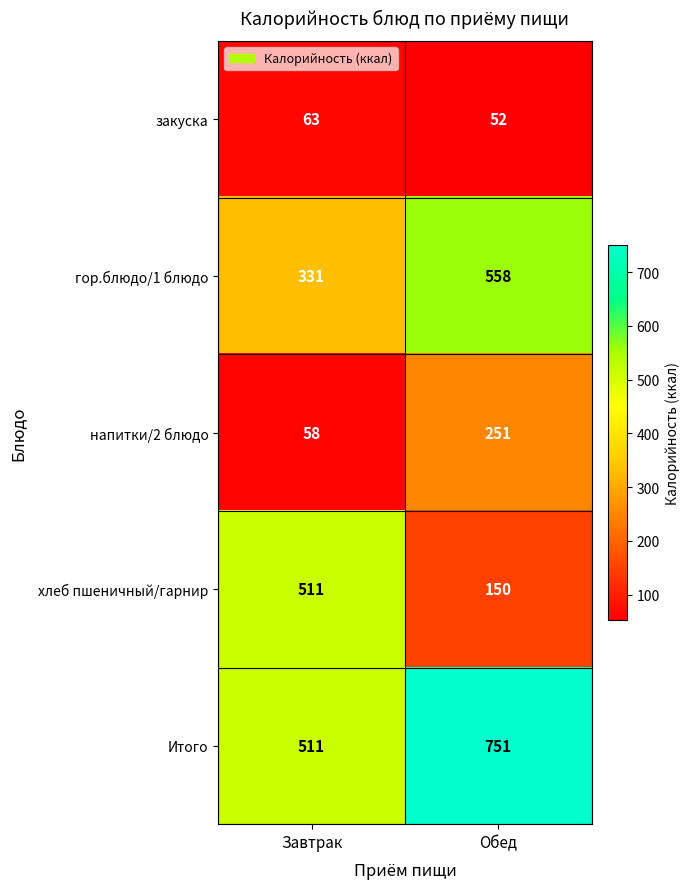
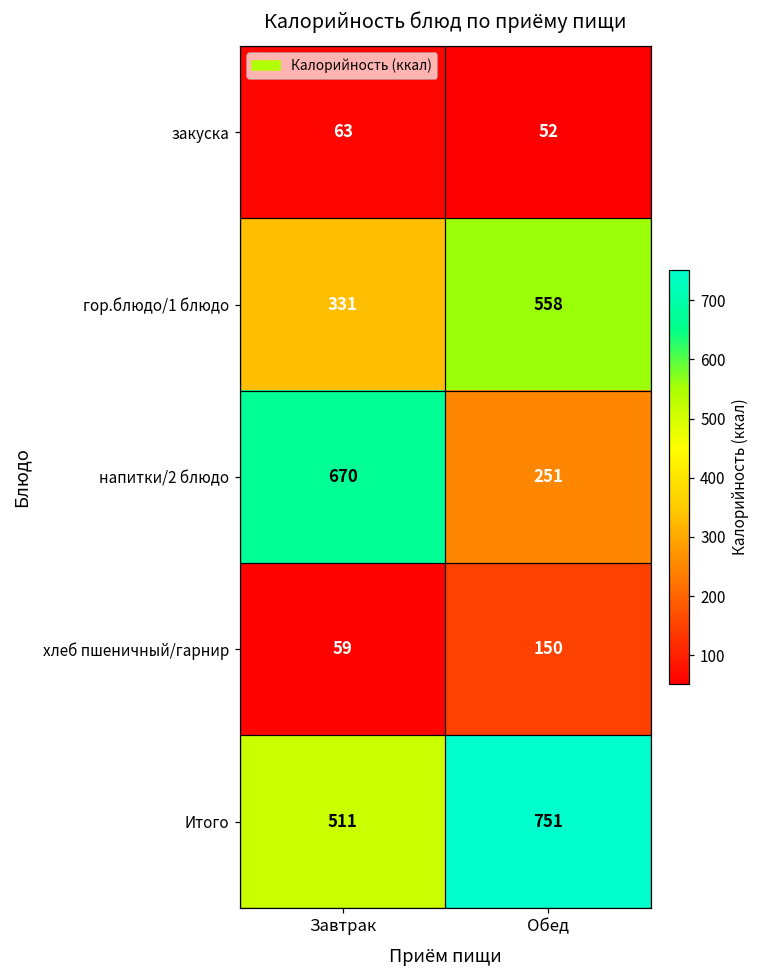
  {
    "закуска": {
      "Завтрак": 63,
      "Обед": 52
    },
    "гор.блюдо/1 блюдо": {
      "Завтрак": 331,
      "Обед": 558
    },
    "напитки/2 блюдо": {
-     "Завтрак": 58,
+     "Завтрак": 670,
      "Обед": 251
    },
    "хлеб пшеничный/гарнир": {
-     "Завтрак": 511,
+     "Завтрак": 59,
      "Обед": 150
    },
    "Итого": {
      "Завтрак": 511,
      "Обед": 751
    }
  }
